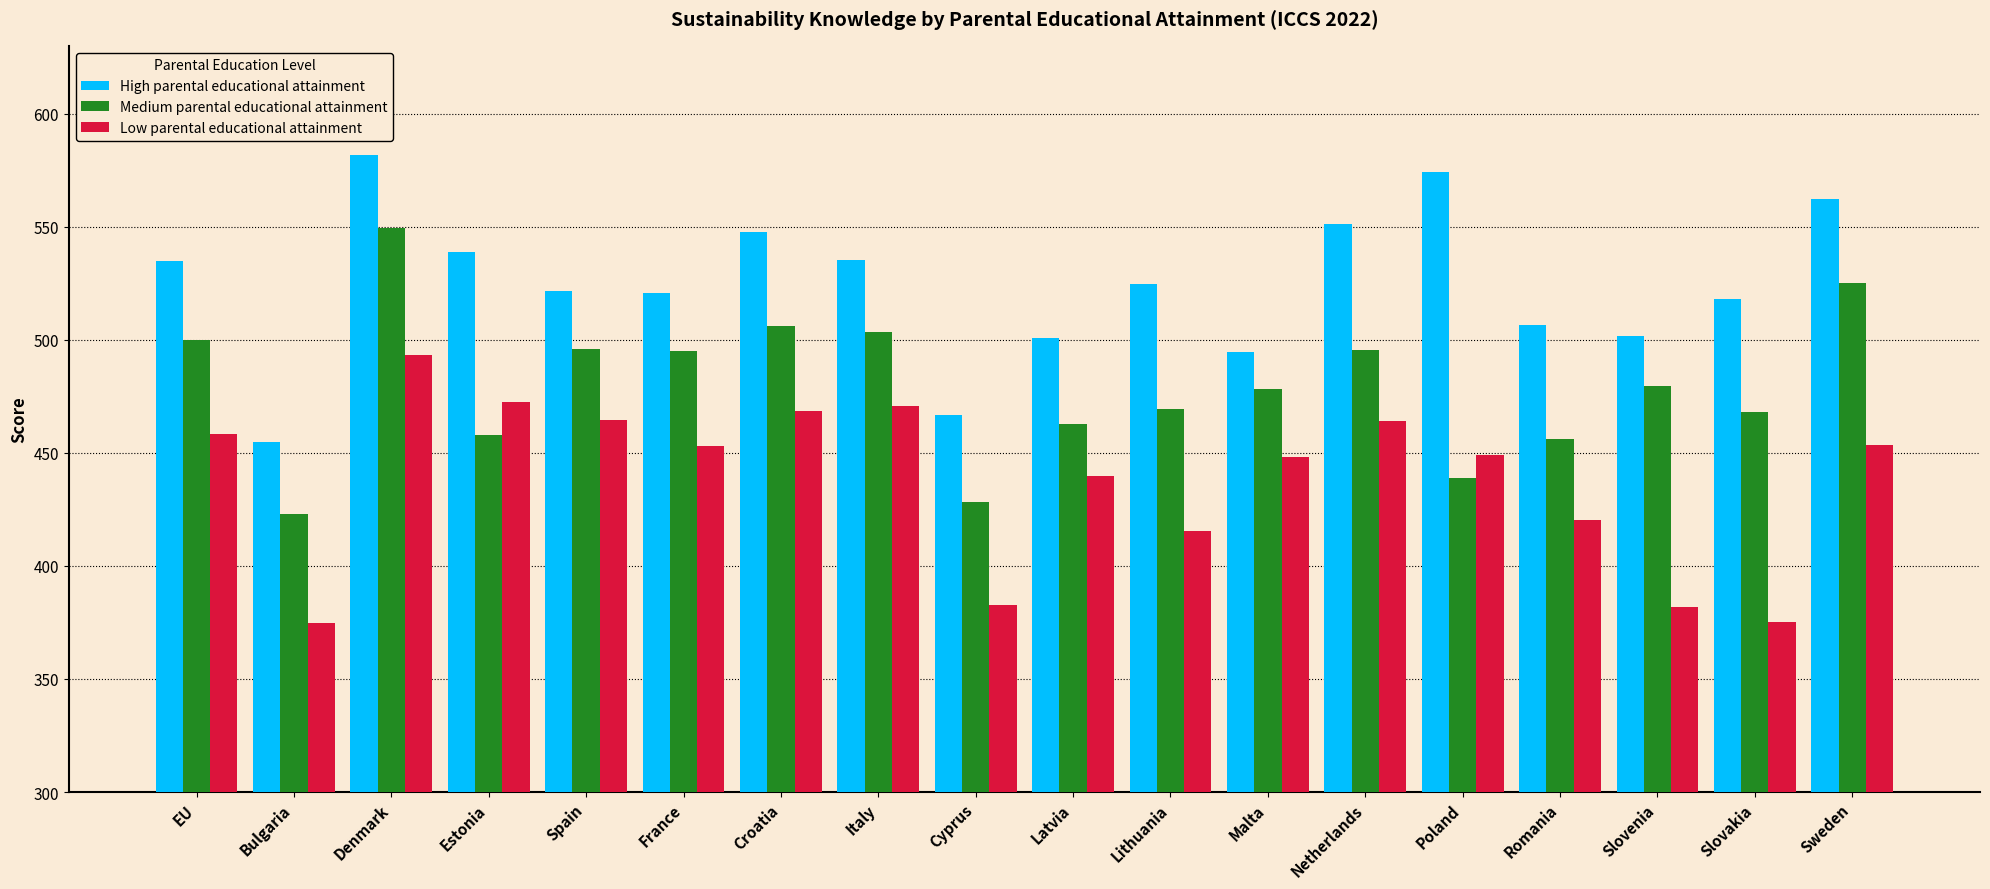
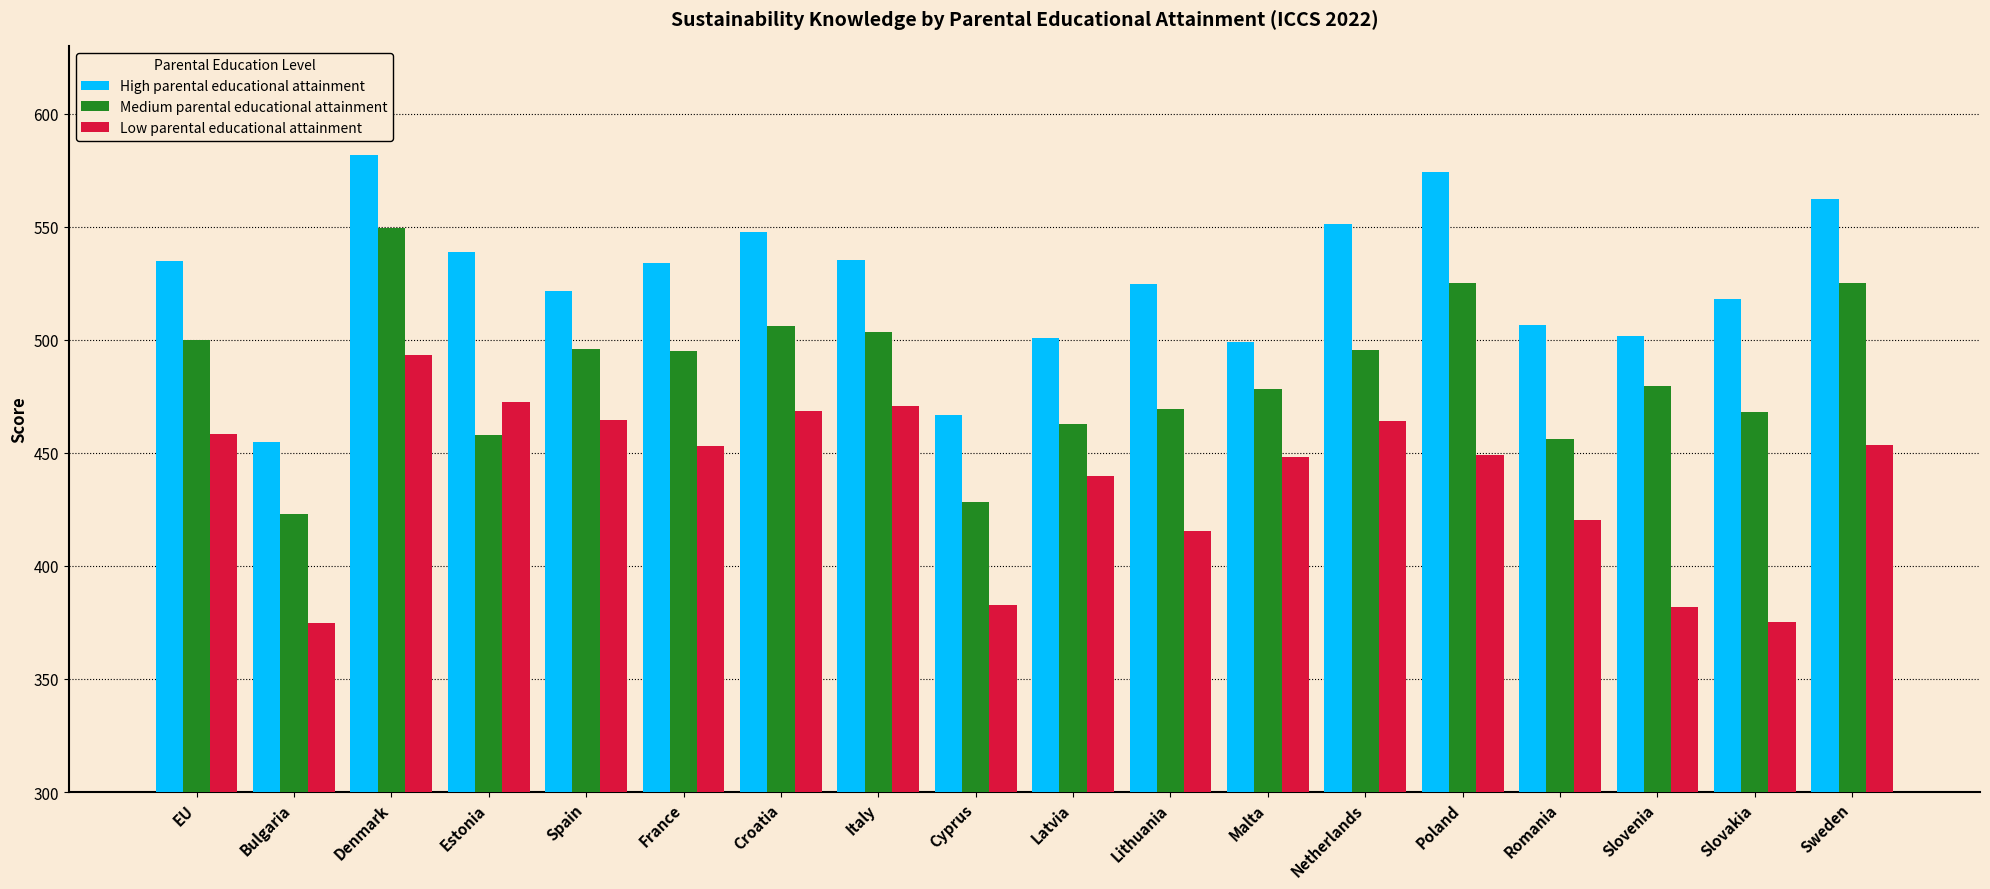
  {
    "High parental educational attainment": {
      "EU": 535,
      "Bulgaria": 455,
      "Denmark": 582,
      "Estonia": 539,
      "Spain": 522,
-     "France": 521,
+     "France": 534,
      "Croatia": 548,
      "Italy": 535,
      "Cyprus": 467,
      "Latvia": 501,
      "Lithuania": 525,
-     "Malta": 495,
+     "Malta": 499,
      "Netherlands": 551,
      "Poland": 574,
      "Romania": 507,
      "Slovenia": 502,
      "Slovakia": 518,
      "Sweden": 562
    },
    "Medium parental educational attainment": {
      "EU": 500,
      "Bulgaria": 423,
      "Denmark": 550,
      "Estonia": 458,
      "Spain": 496,
      "France": 495,
      "Croatia": 506,
      "Italy": 503,
      "Cyprus": 428,
      "Latvia": 463,
      "Lithuania": 469,
      "Malta": 478,
      "Netherlands": 495,
-     "Poland": 439,
+     "Poland": 525,
      "Romania": 456,
      "Slovenia": 480,
      "Slovakia": 468,
      "Sweden": 525
    },
    "Low parental educational attainment": {
      "EU": 458,
      "Bulgaria": 375,
      "Denmark": 493,
      "Estonia": 472,
      "Spain": 464,
      "France": 453,
      "Croatia": 468,
      "Italy": 471,
      "Cyprus": 383,
      "Latvia": 440,
      "Lithuania": 415,
      "Malta": 448,
      "Netherlands": 464,
      "Poland": 449,
      "Romania": 420,
      "Slovenia": 382,
      "Slovakia": 375,
      "Sweden": 454
    }
  }
